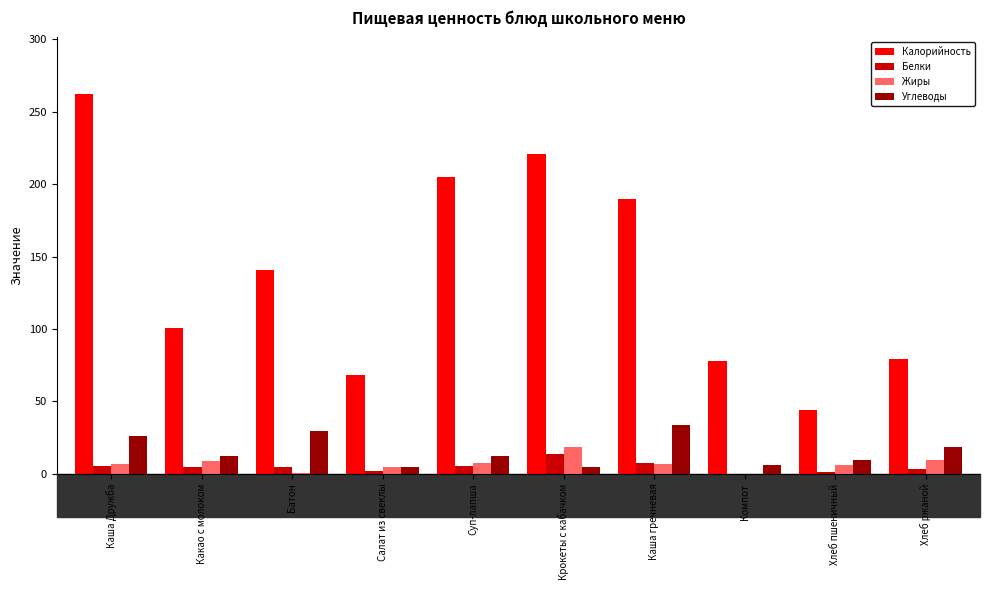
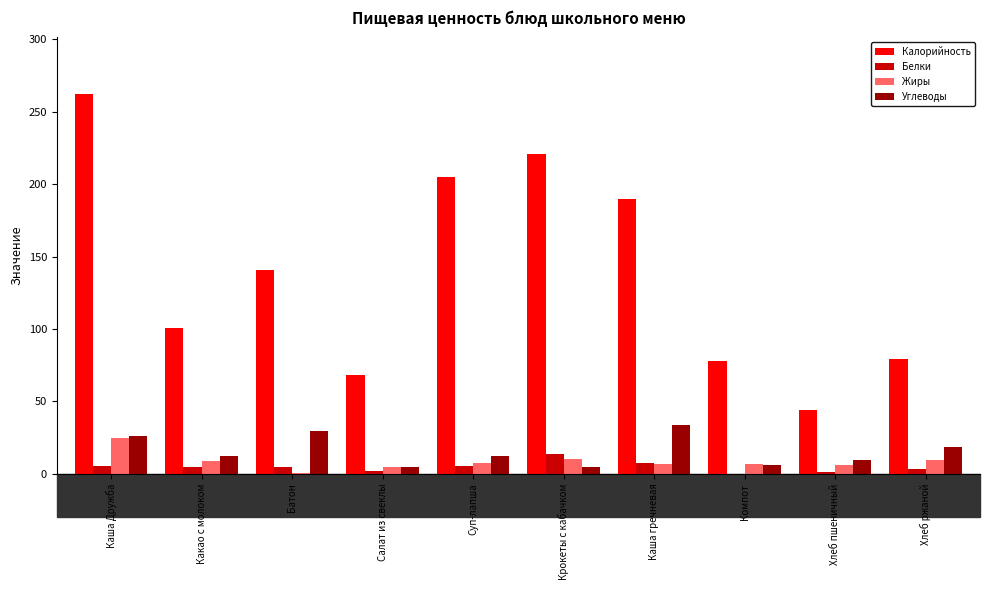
  {
    "Жиры": {
-     "Каша Дружба": 7,
+     "Каша Дружба": 25,
      "Какао с молоком": 9,
      "Салат из свеклы": 5,
      "Суп-лапша": 7,
-     "Крокеты с кабачком": 18,
+     "Крокеты с кабачком": 10,
      "Каша гречневая": 7,
-     "Компот": 0,
+     "Компот": 7,
      "Хлеб пшеничный": 6,
      "Хлеб ржаной": 9
    }
  }
